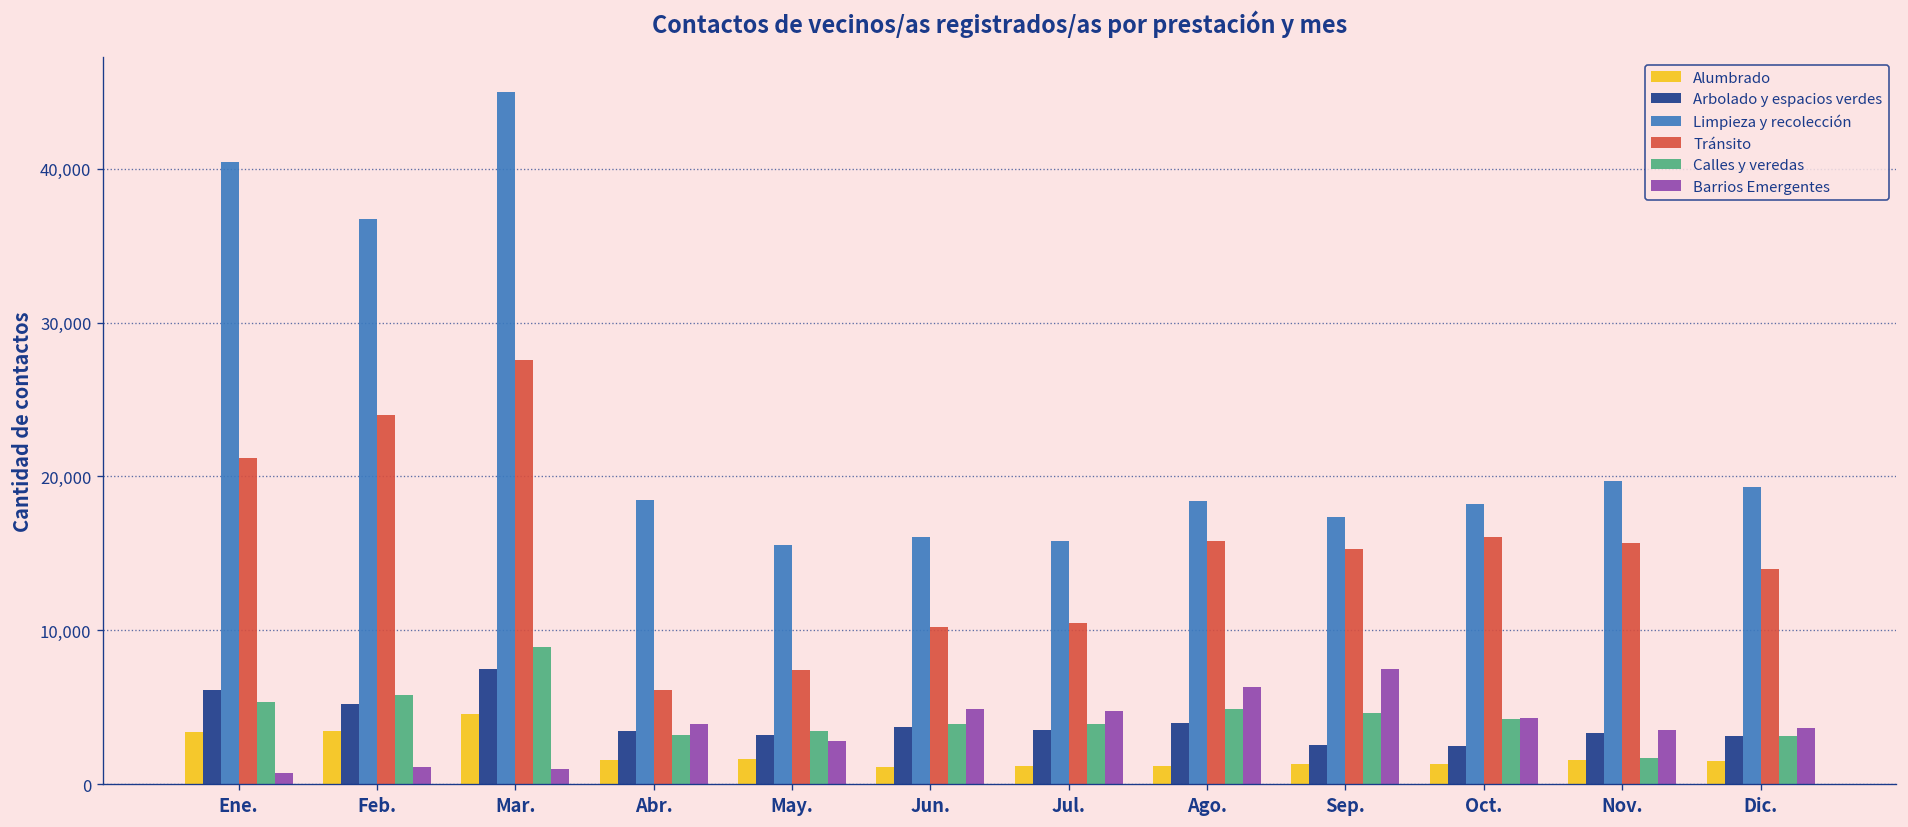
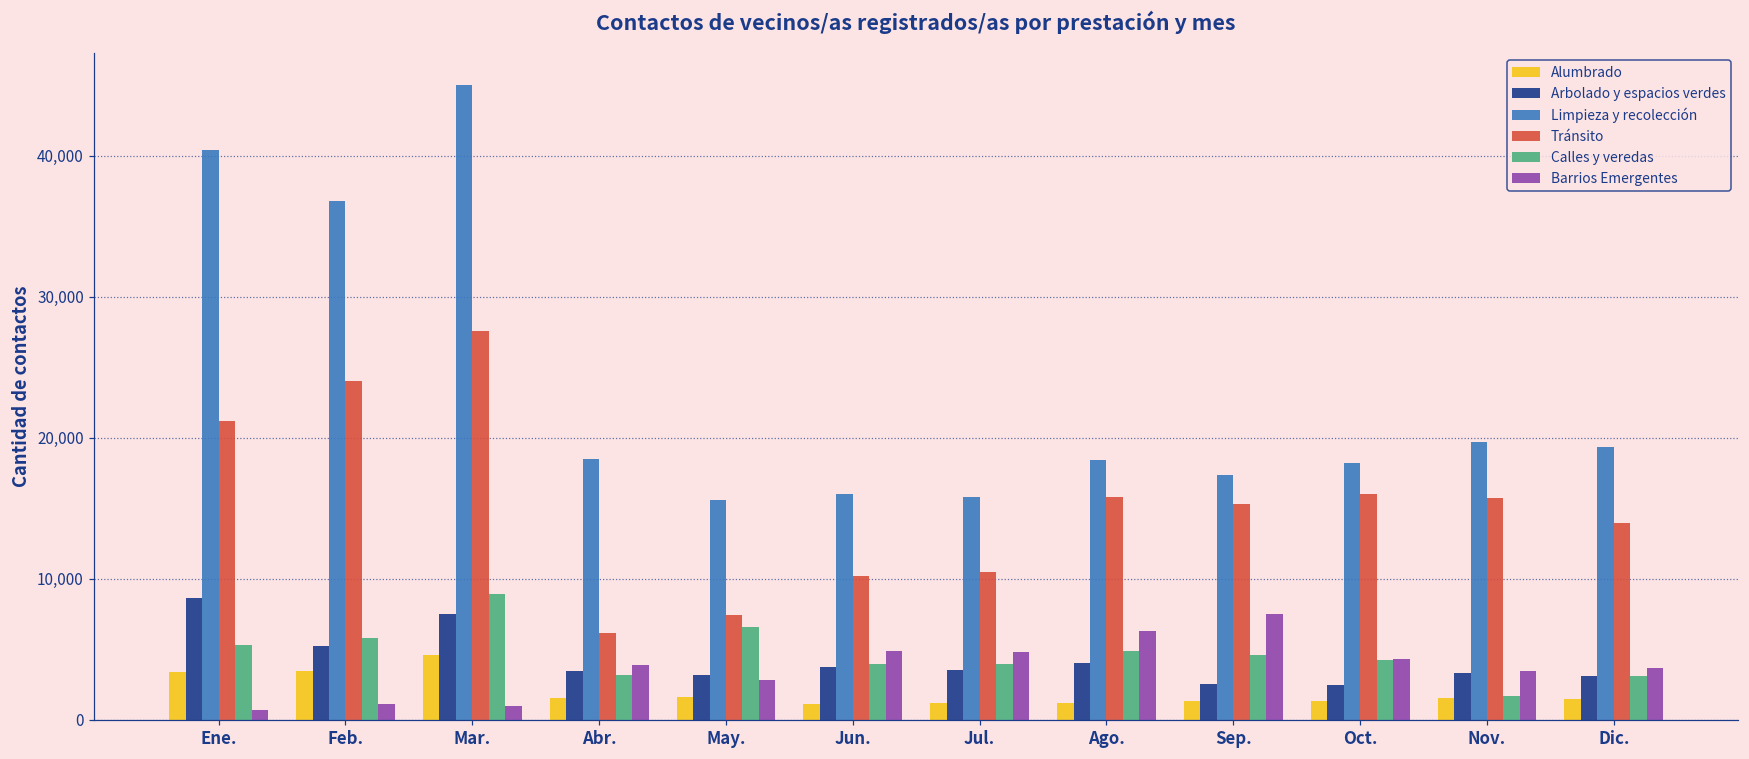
  {
    "Alumbrado": {
      "Ene.": "3,400",
      "Feb.": "3,500",
      "Mar.": "4,600",
      "Abr.": "1,600",
      "May.": "1,600",
      "Jun.": "1,100",
      "Jul.": "1,200",
      "Ago.": "1,200",
      "Sep.": "1,300",
      "Oct.": "1,300",
      "Nov.": "1,500",
      "Dic.": "1,500"
    },
    "Arbolado y espacios verdes": {
-     "Ene.": "6,100",
+     "Ene.": "8,600",
      "Feb.": "5,200",
      "Mar.": "7,500",
      "Abr.": "3,400",
      "May.": "3,200",
      "Jun.": "3,700",
      "Jul.": "3,500",
      "Ago.": "4,000",
      "Sep.": "2,600",
      "Oct.": "2,500",
      "Nov.": "3,300",
      "Dic.": "3,100"
    },
    "Limpieza y recolección": {
      "Ene.": "40,400",
      "Feb.": "36,800",
      "Mar.": "45,000",
      "Abr.": "18,400",
      "May.": "15,600",
      "Jun.": "16,000",
      "Jul.": "15,800",
      "Ago.": "18,400",
      "Sep.": "17,400",
      "Oct.": "18,200",
      "Nov.": "19,700",
      "Dic.": "19,300"
    },
    "Tránsito": {
      "Ene.": "21,200",
      "Feb.": "24,000",
      "Mar.": "27,500",
      "Abr.": "6,100",
      "May.": "7,400",
      "Jun.": "10,200",
      "Jul.": "10,500",
      "Ago.": "15,800",
      "Sep.": "15,300",
      "Oct.": "16,000",
      "Nov.": "15,700",
      "Dic.": "14,000"
    },
    "Calles y veredas": {
      "Ene.": "5,300",
      "Feb.": "5,800",
      "Mar.": "8,900",
      "Abr.": "3,200",
-     "May.": "3,500",
+     "May.": "6,600",
      "Jun.": "3,900",
      "Jul.": "3,900",
      "Ago.": "4,900",
      "Sep.": "4,600",
      "Oct.": "4,200",
      "Nov.": "1,700",
      "Dic.": "3,100"
    },
    "Barrios Emergentes": {
      "Ene.": "700",
      "Feb.": "1,100",
      "Mar.": "1,000",
      "Abr.": "3,900",
      "May.": "2,800",
      "Jun.": "4,900",
      "Jul.": "4,800",
      "Ago.": "6,300",
      "Sep.": "7,500",
      "Oct.": "4,300",
      "Nov.": "3,500",
      "Dic.": "3,600"
    }
  }
